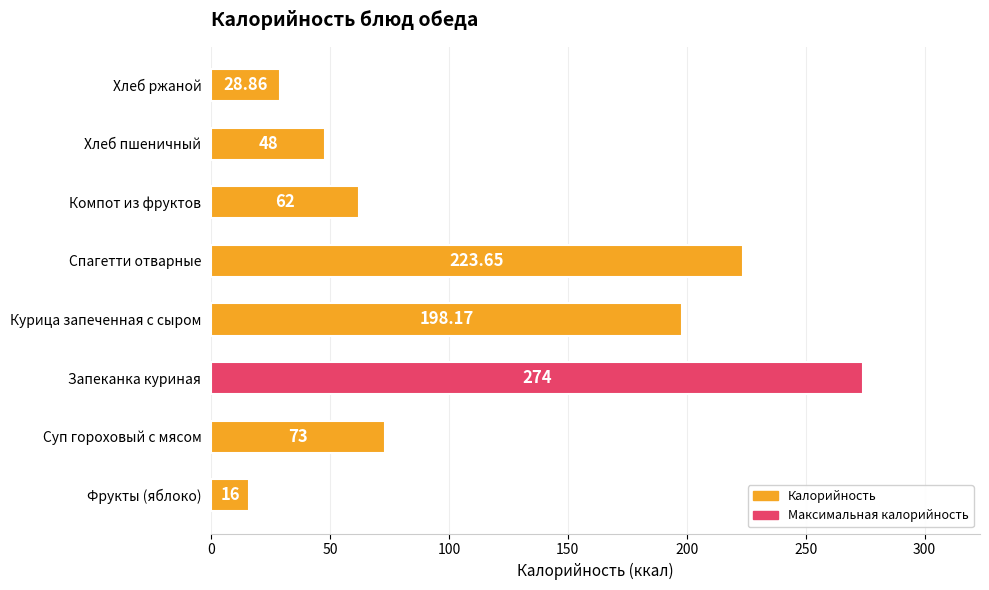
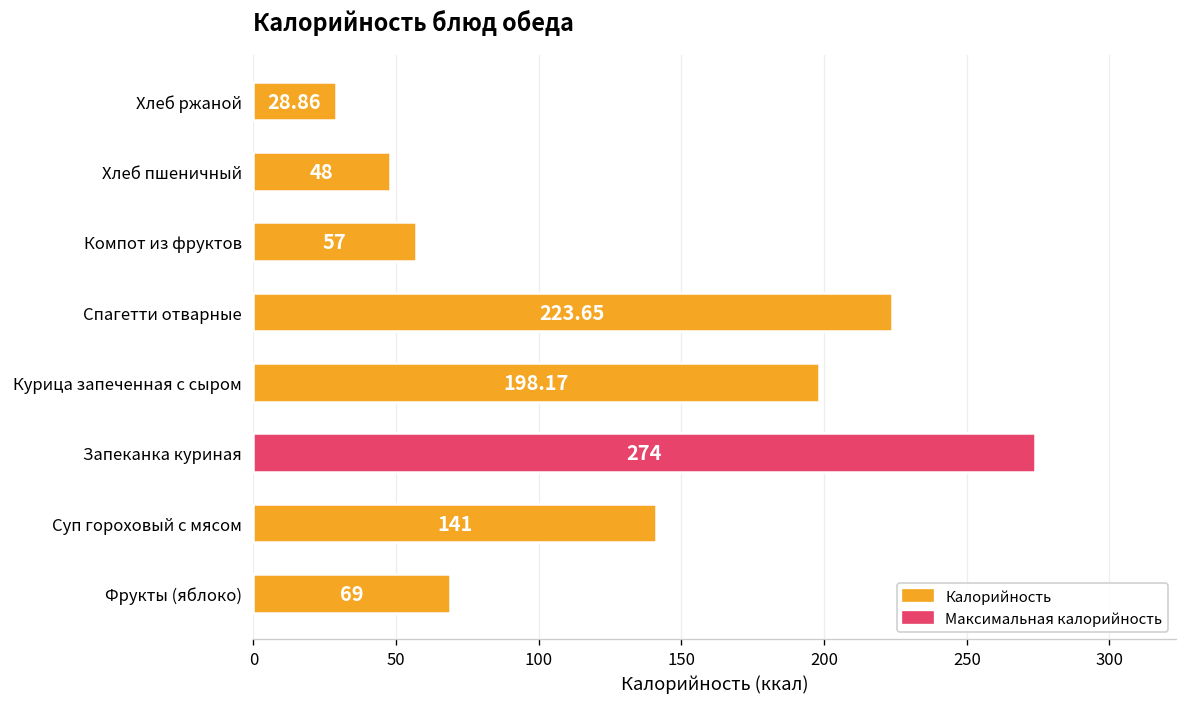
  {
    "Хлеб ржаной": 28.86,
    "Хлеб пшеничный": 48,
-   "Компот из фруктов": 62,
+   "Компот из фруктов": 57,
    "Спагетти отварные": 223.65,
    "Курица запеченная с сыром": 198.17,
    "Запеканка куриная": 274,
-   "Суп гороховый с мясом": 73,
-   "Фрукты (яблоко)": 16
+   "Суп гороховый с мясом": 141,
+   "Фрукты (яблоко)": 69
  }
